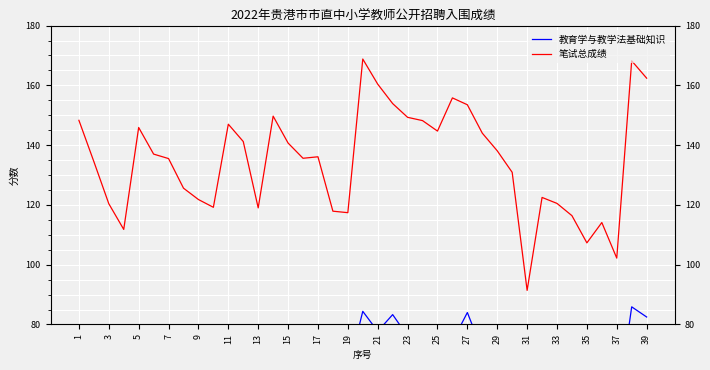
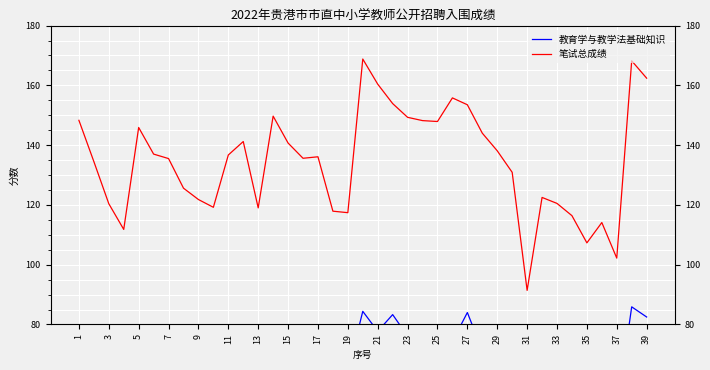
  {
    "教育学与教学法基础知识": {
      "27": 84,
      "39": 83
    },
    "笔试总成绩": {
      "1": 148,
      "3": 120,
      "5": 146,
      "7": 136,
      "9": 122,
-     "11": 147,
+     "11": 137,
      "13": 119,
      "15": 141,
      "17": 136,
      "19": 117,
      "21": 160,
      "23": 149,
-     "25": 145,
+     "25": 148,
      "27": 154,
      "29": 138,
      "31": 91,
      "33": 121,
      "35": 107,
      "37": 102,
      "39": 162
    }
  }
